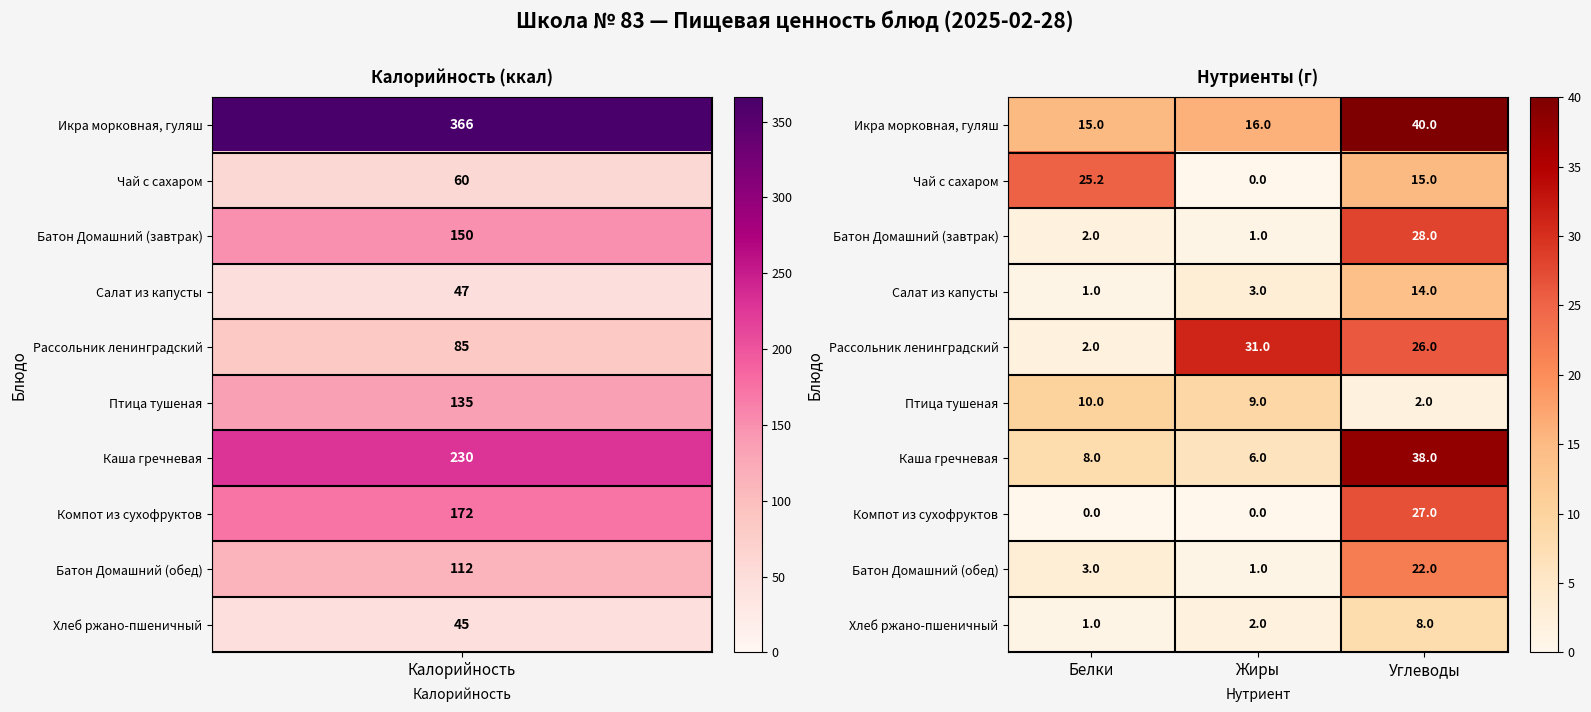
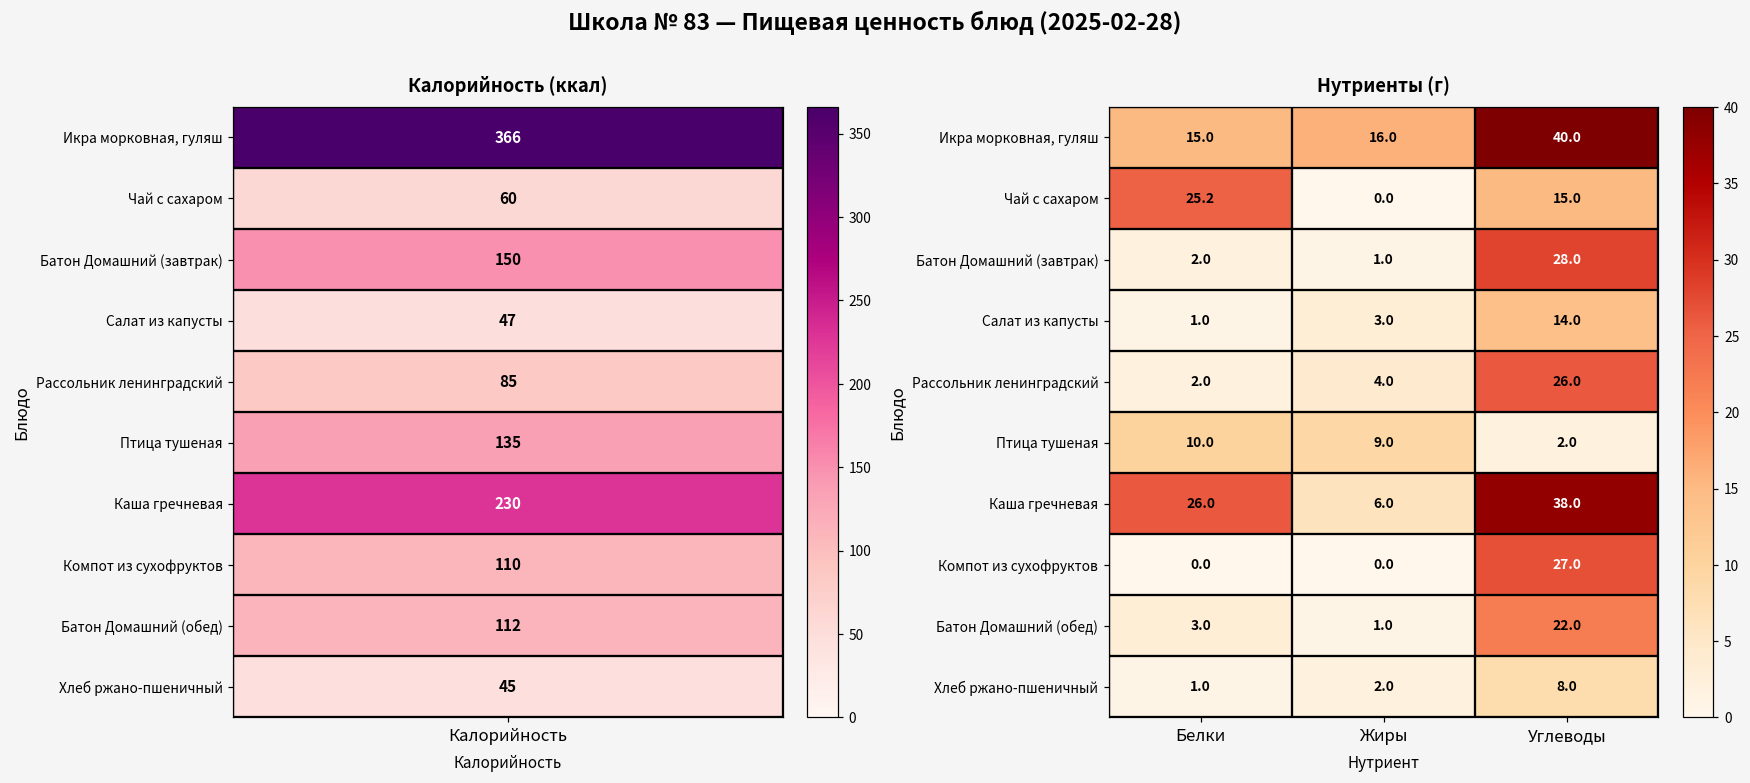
  {
    "Калорийность (ккал)": {
      "Икра морковная, гуляш": {
        "Калорийность": 366
      },
      "Чай с сахаром": {
        "Калорийность": 60
      },
      "Батон Домашний (завтрак)": {
        "Калорийность": 150
      },
      "Салат из капусты": {
        "Калорийность": 47
      },
      "Рассольник ленинградский": {
        "Калорийность": 85
      },
      "Птица тушеная": {
        "Калорийность": 135
      },
      "Каша гречневая": {
        "Калорийность": 230
      },
      "Компот из сухофруктов": {
-       "Калорийность": 172
+       "Калорийность": 110
      },
      "Батон Домашний (обед)": {
        "Калорийность": 112
      },
      "Хлеб ржано-пшеничный": {
        "Калорийность": 45
      }
    },
    "Нутриенты (г)": {
      "Икра морковная, гуляш": {
        "Белки": 15.0,
        "Жиры": 16.0,
        "Углеводы": 40.0
      },
      "Чай с сахаром": {
        "Белки": 25.2,
        "Жиры": 0.0,
        "Углеводы": 15.0
      },
      "Батон Домашний (завтрак)": {
        "Белки": 2.0,
        "Жиры": 1.0,
        "Углеводы": 28.0
      },
      "Салат из капусты": {
        "Белки": 1.0,
        "Жиры": 3.0,
        "Углеводы": 14.0
      },
      "Рассольник ленинградский": {
        "Белки": 2.0,
-       "Жиры": 31.0,
+       "Жиры": 4.0,
        "Углеводы": 26.0
      },
      "Птица тушеная": {
        "Белки": 10.0,
        "Жиры": 9.0,
        "Углеводы": 2.0
      },
      "Каша гречневая": {
-       "Белки": 8.0,
+       "Белки": 26.0,
        "Жиры": 6.0,
        "Углеводы": 38.0
      },
      "Компот из сухофруктов": {
        "Белки": 0.0,
        "Жиры": 0.0,
        "Углеводы": 27.0
      },
      "Батон Домашний (обед)": {
        "Белки": 3.0,
        "Жиры": 1.0,
        "Углеводы": 22.0
      },
      "Хлеб ржано-пшеничный": {
        "Белки": 1.0,
        "Жиры": 2.0,
        "Углеводы": 8.0
      }
    }
  }
